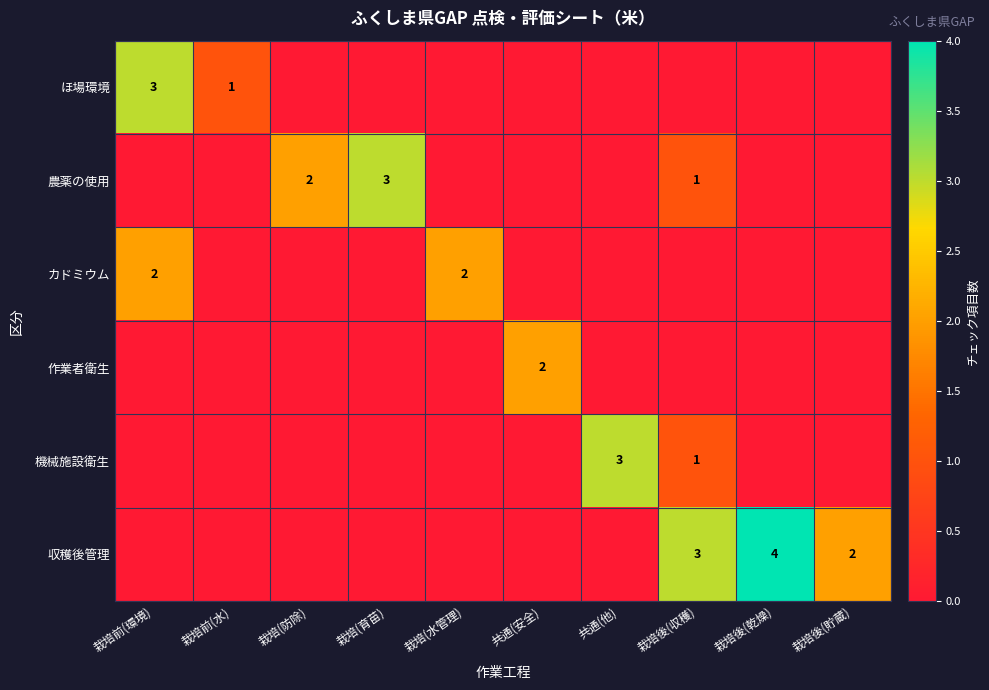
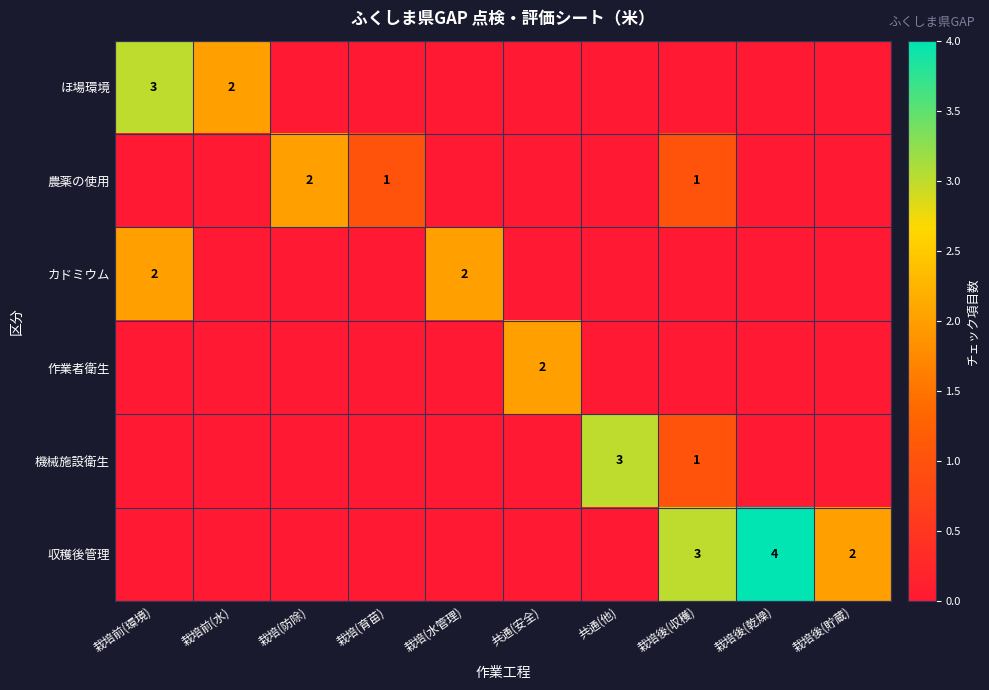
  {
    "ほ場環境": {
      "栽培前(環境)": 3,
-     "栽培前(水)": 1
+     "栽培前(水)": 2
    },
    "農薬の使用": {
      "栽培(防除)": 2,
-     "栽培(育苗)": 3,
+     "栽培(育苗)": 1,
      "栽培後(収穫)": 1
    },
    "カドミウム": {
      "栽培前(環境)": 2,
      "栽培(水管理)": 2
    },
    "作業者衛生": {
      "共通(安全)": 2
    },
    "機械施設衛生": {
      "共通(他)": 3,
      "栽培後(収穫)": 1
    },
    "収穫後管理": {
      "栽培後(収穫)": 3,
      "栽培後(乾燥)": 4,
      "栽培後(貯蔵)": 2
    }
  }
